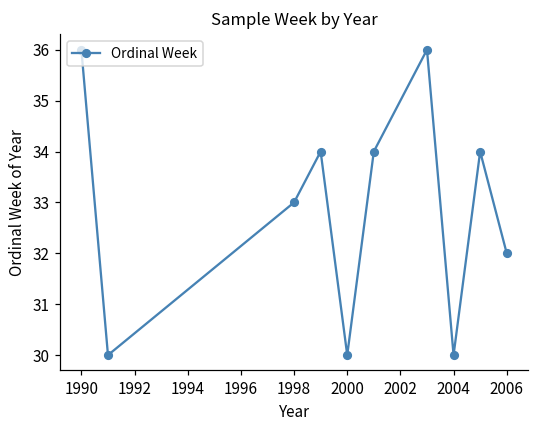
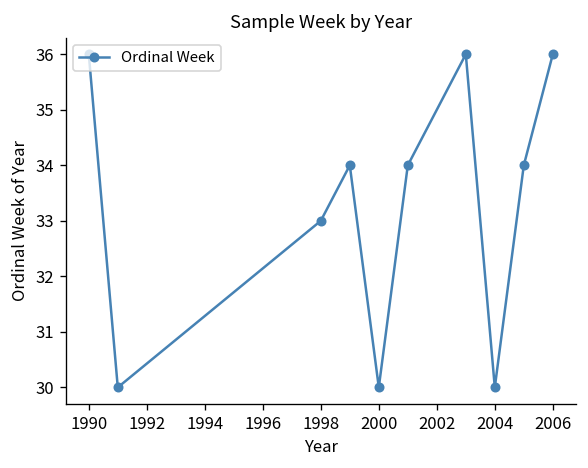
  {
    "1998": 33,
    "2000": 30,
    "2004": 30,
-   "2006": 32
+   "2006": 36
  }
